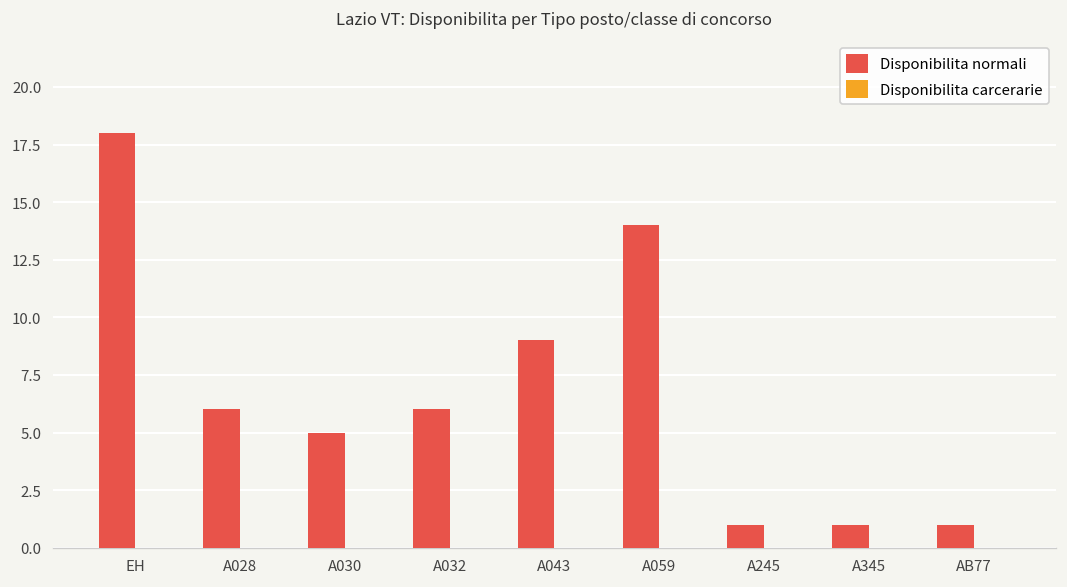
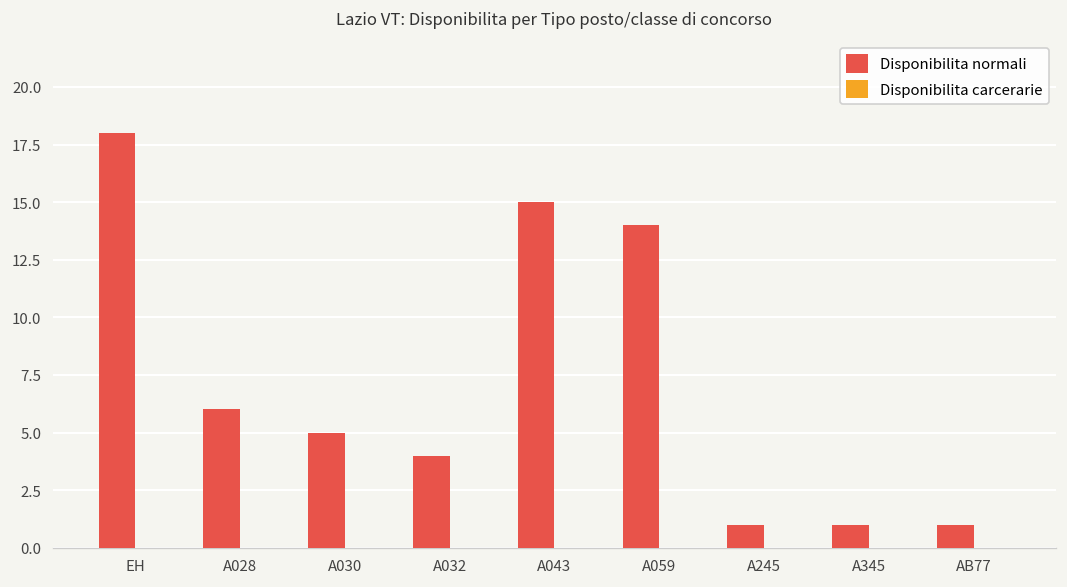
  {
    "Disponibilita normali": {
      "EH": 18,
      "A028": 6,
      "A030": 5,
-     "A032": 6,
-     "A043": 9,
+     "A032": 4,
+     "A043": 15,
      "A059": 14,
      "A245": 1,
      "A345": 1,
      "AB77": 1
    },
    "Disponibilita carcerarie": {
      "EH": 0,
      "A028": 0,
      "A030": 0,
      "A032": 0,
      "A043": 0,
      "A059": 0,
      "A245": 0,
      "A345": 0,
      "AB77": 0
    }
  }
